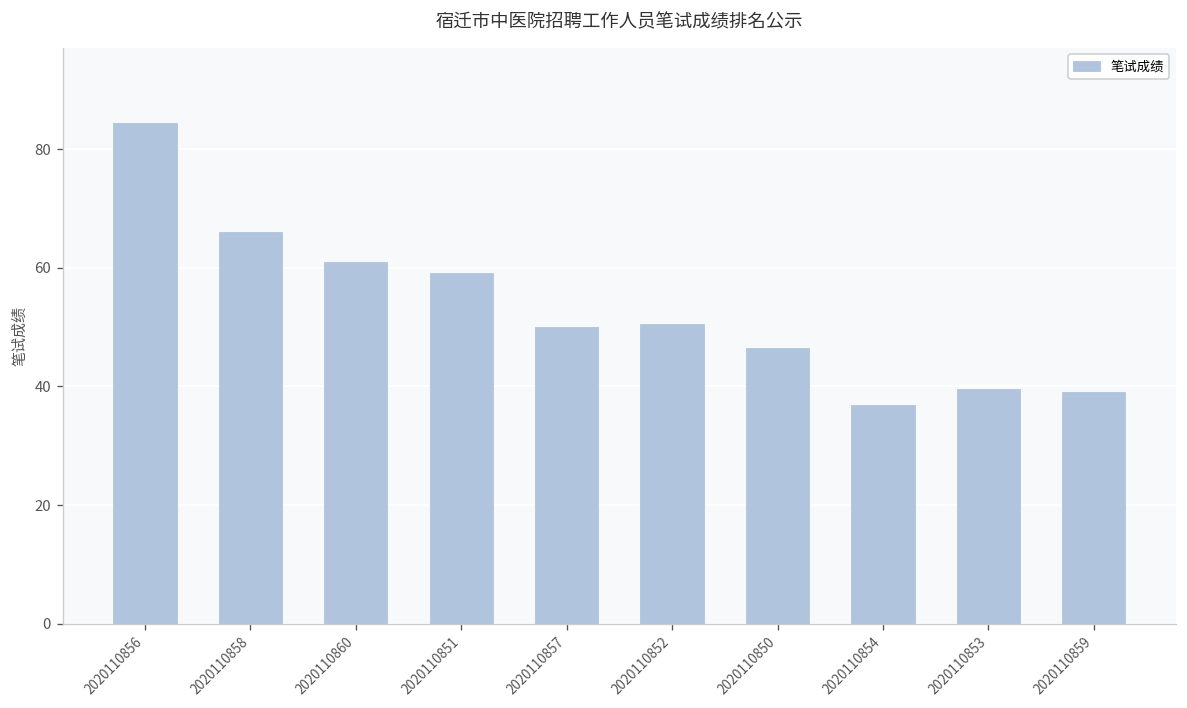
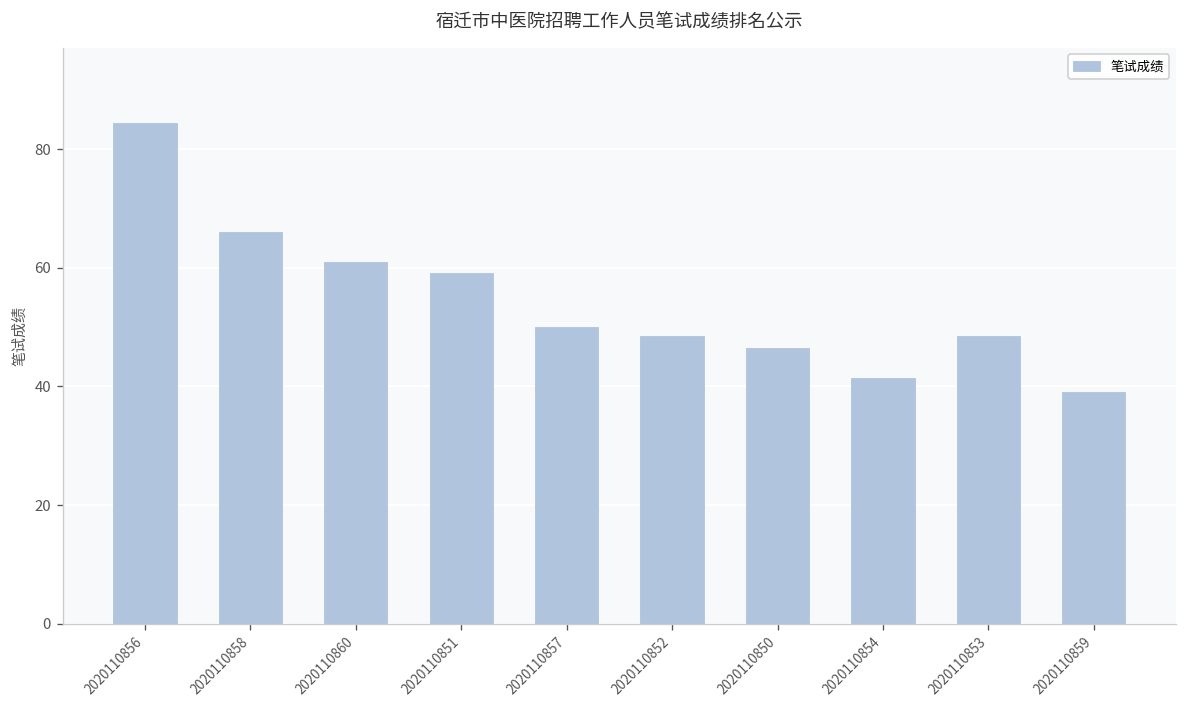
  {
    "2020110856": 85,
    "2020110858": 66,
    "2020110860": 61,
    "2020110851": 59,
    "2020110857": 50,
-   "2020110852": 51,
+   "2020110852": 49,
    "2020110850": 47,
-   "2020110854": 37,
-   "2020110853": 40,
+   "2020110854": 42,
+   "2020110853": 49,
    "2020110859": 39
  }
